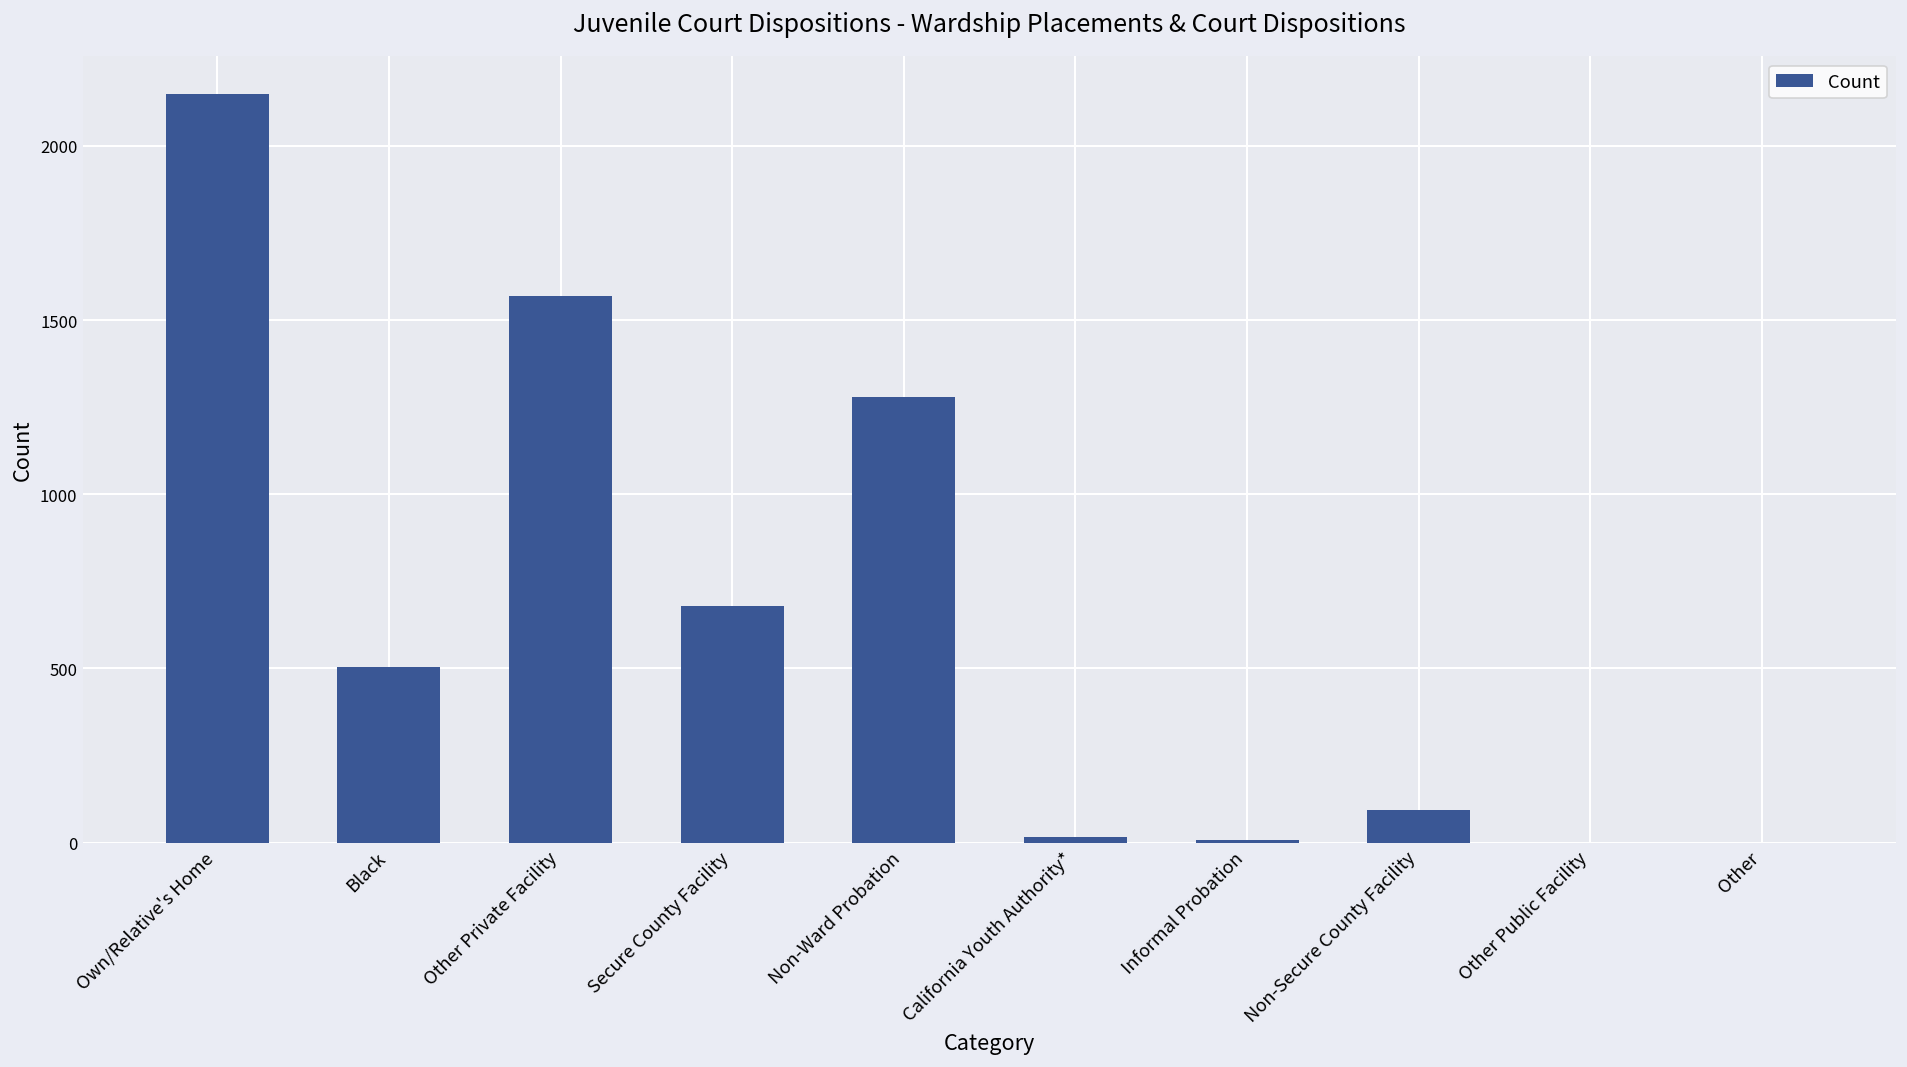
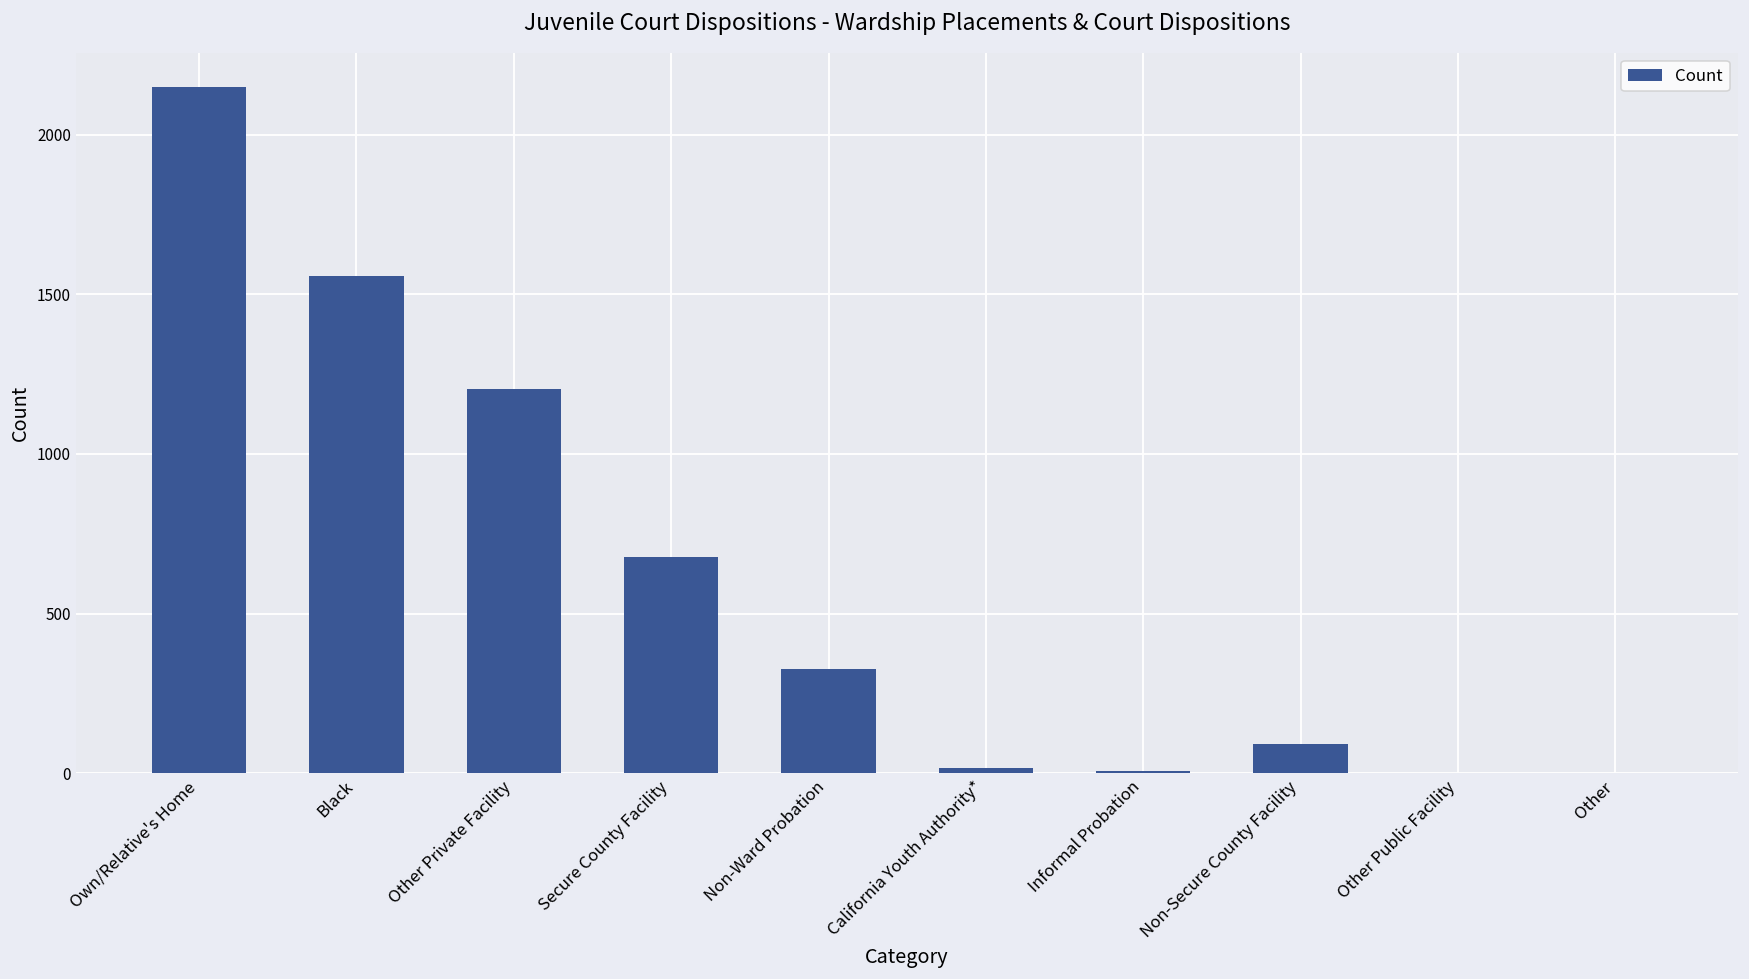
  {
    "Own/Relative's Home": 2150,
-   "Black": 510,
-   "Other Private Facility": 1570,
+   "Black": 1560,
+   "Other Private Facility": 1200,
    "Secure County Facility": 680,
-   "Non-Ward Probation": 1280,
+   "Non-Ward Probation": 330,
    "California Youth Authority*": 20,
    "Informal Probation": 10,
    "Non-Secure County Facility": 90,
    "Other Public Facility": 0,
    "Other": 0
  }
